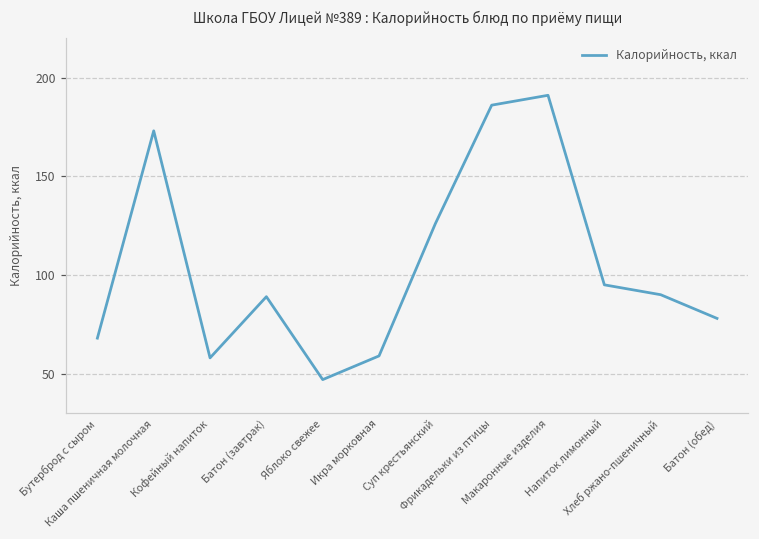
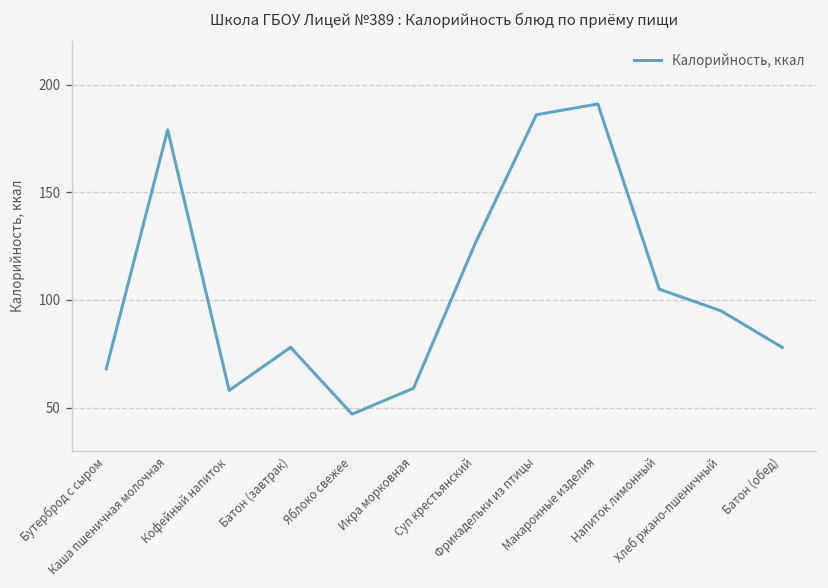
  {
    "Бутерброд с сыром": 68,
-   "Каша пшеничная молочная": 173,
+   "Каша пшеничная молочная": 179,
    "Кофейный напиток": 58,
-   "Батон (завтрак)": 89,
+   "Батон (завтрак)": 78,
    "Яблоко свежее": 47,
    "Икра морковная": 59,
    "Суп крестьянский": 126,
    "Фрикадельки из птицы": 186,
    "Макаронные изделия": 191,
-   "Напиток лимонный": 95,
-   "Хлеб ржано-пшеничный": 90,
+   "Напиток лимонный": 105,
+   "Хлеб ржано-пшеничный": 95,
    "Батон (обед)": 78
  }
